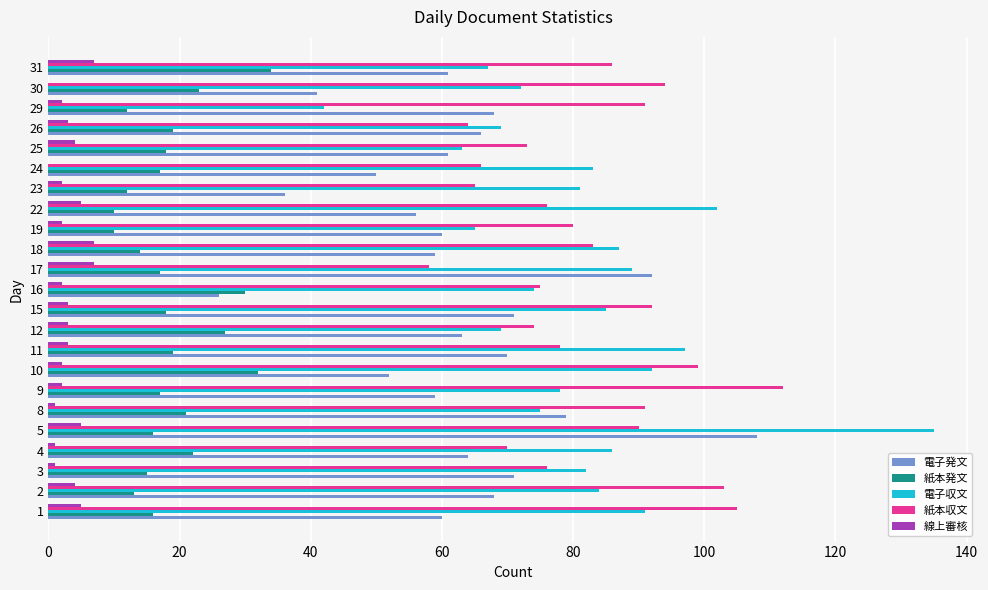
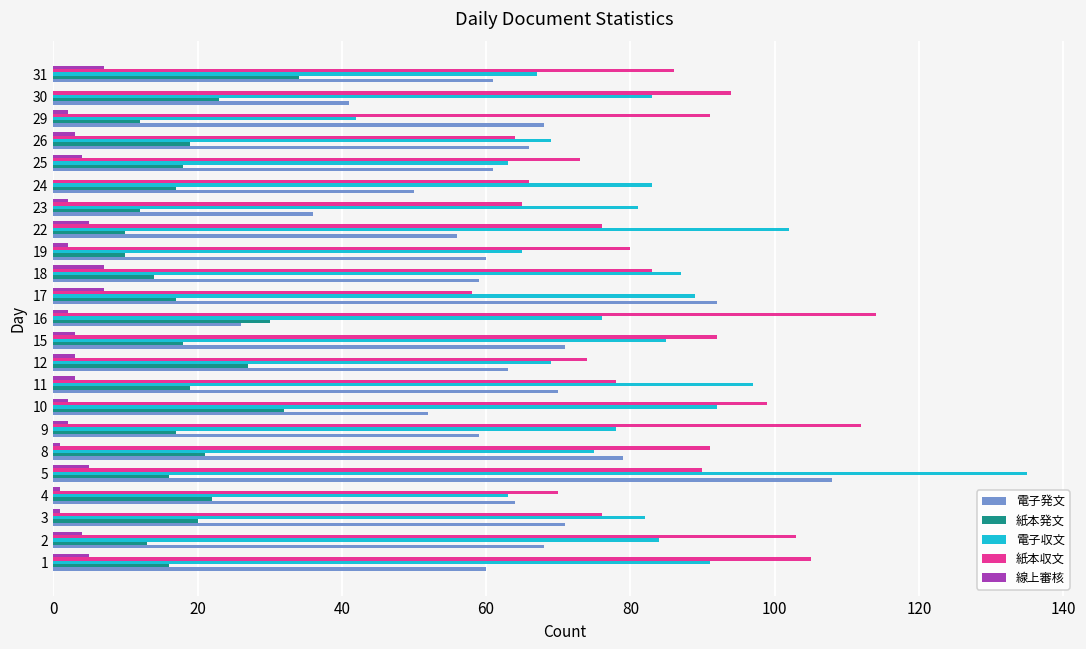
  {
    "電子発文": {
      "31": 61,
      "30": 41,
      "29": 68,
      "26": 66,
      "25": 61,
      "24": 50,
      "23": 36,
      "22": 56,
      "19": 60,
      "18": 59,
      "17": 92,
      "16": 26,
      "15": 71,
      "12": 63,
      "11": 70,
      "10": 52,
      "9": 59,
      "8": 79,
      "5": 108,
      "4": 64,
      "3": 71,
      "2": 68,
      "1": 60
    },
    "紙本発文": {
      "31": 34,
      "30": 23,
      "29": 12,
      "26": 19,
      "25": 18,
      "24": 17,
      "23": 12,
      "22": 10,
      "19": 10,
      "18": 14,
      "17": 17,
      "16": 30,
      "15": 18,
      "12": 27,
      "11": 19,
      "10": 32,
      "9": 17,
      "8": 21,
      "5": 16,
      "4": 22,
-     "3": 15,
+     "3": 20,
      "2": 13,
      "1": 16
    },
    "電子収文": {
      "31": 67,
-     "30": 72,
+     "30": 83,
      "29": 42,
      "26": 69,
      "25": 63,
      "24": 83,
      "23": 81,
      "22": 102,
      "19": 65,
      "18": 87,
      "17": 89,
-     "16": 74,
+     "16": 76,
      "15": 85,
      "12": 69,
      "11": 97,
      "10": 92,
      "9": 78,
      "8": 75,
      "5": 135,
-     "4": 86,
+     "4": 63,
      "3": 82,
      "2": 84,
      "1": 91
    },
    "紙本収文": {
      "31": 86,
      "30": 94,
      "29": 91,
      "26": 64,
      "25": 73,
      "24": 66,
      "23": 65,
      "22": 76,
      "19": 80,
      "18": 83,
      "17": 58,
-     "16": 75,
+     "16": 114,
      "15": 92,
      "12": 74,
      "11": 78,
      "10": 99,
      "9": 112,
      "8": 91,
      "5": 90,
      "4": 70,
      "3": 76,
      "2": 103,
      "1": 105
    },
    "線上審核": {
      "31": 7,
      "30": 0,
      "29": 2,
      "26": 3,
      "25": 4,
      "24": 0,
      "23": 2,
      "22": 5,
      "19": 2,
      "18": 7,
      "17": 7,
      "16": 2,
      "15": 3,
      "12": 3,
      "11": 3,
      "10": 2,
      "9": 2,
      "8": 1,
      "5": 5,
      "4": 1,
      "3": 1,
      "2": 4,
      "1": 5
    }
  }
